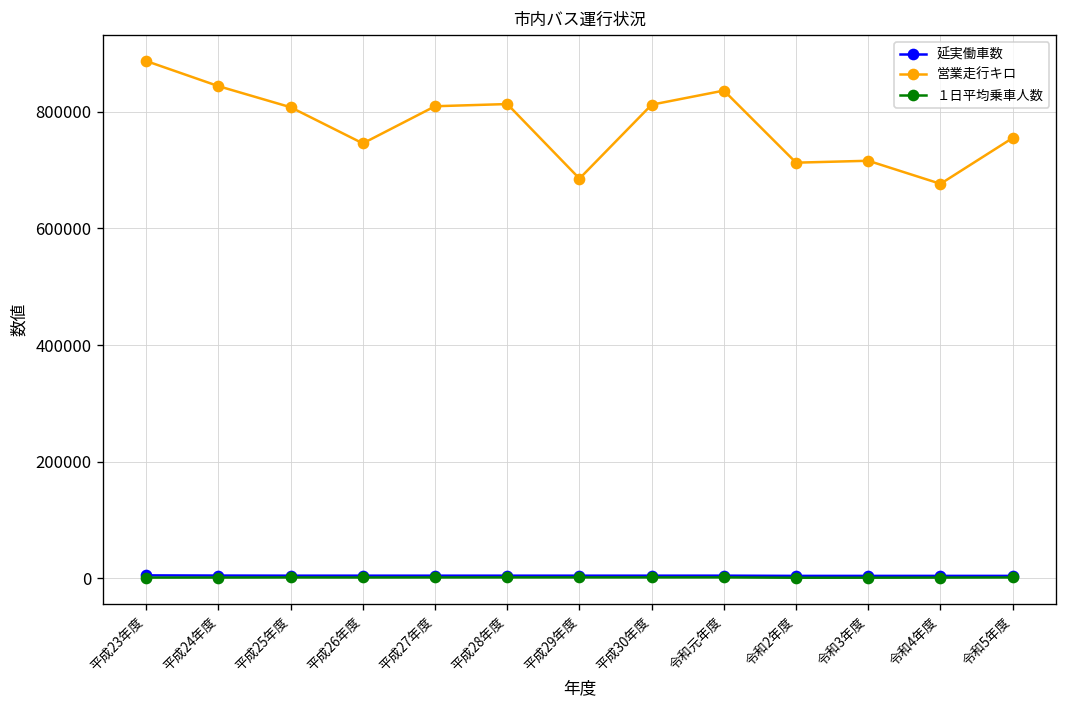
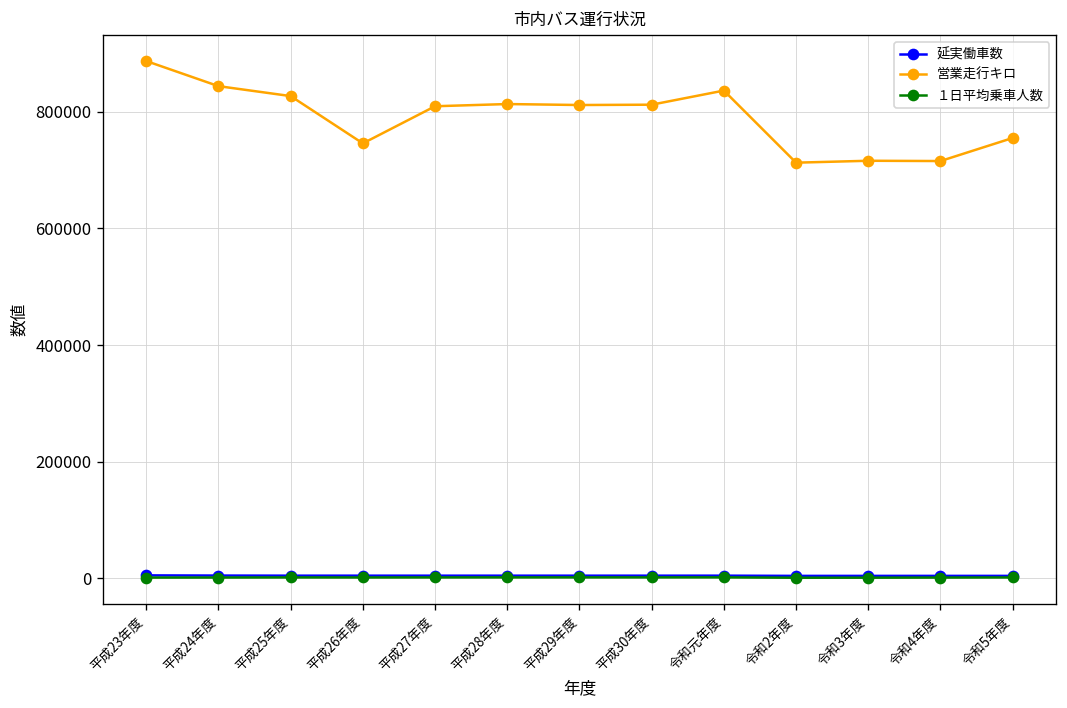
  {
    "営業走行キロ": {
      "平成23年度": 890000,
      "平成24年度": 840000,
-     "平成25年度": 810000,
+     "平成25年度": 830000,
      "平成26年度": 750000,
      "平成27年度": 810000,
      "平成28年度": 810000,
-     "平成29年度": 690000,
+     "平成29年度": 810000,
      "平成30年度": 810000,
      "令和元年度": 840000,
      "令和2年度": 710000,
      "令和3年度": 720000,
-     "令和4年度": 680000,
+     "令和4年度": 720000,
      "令和5年度": 760000
    }
  }
